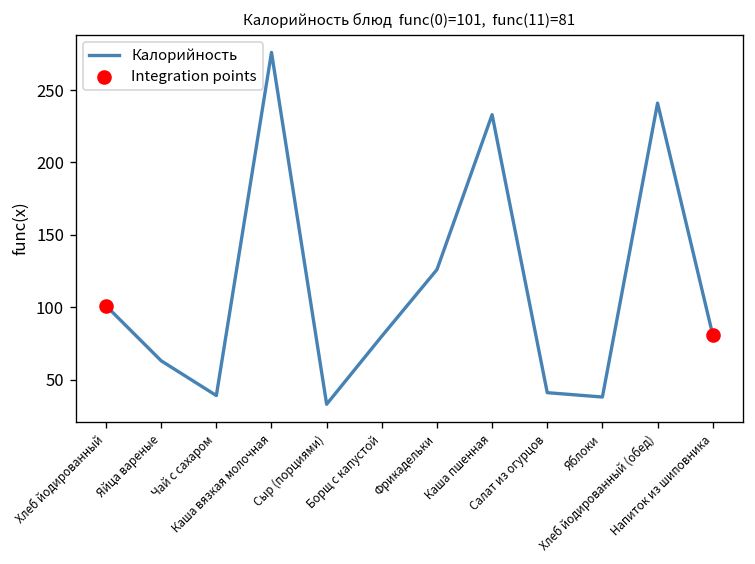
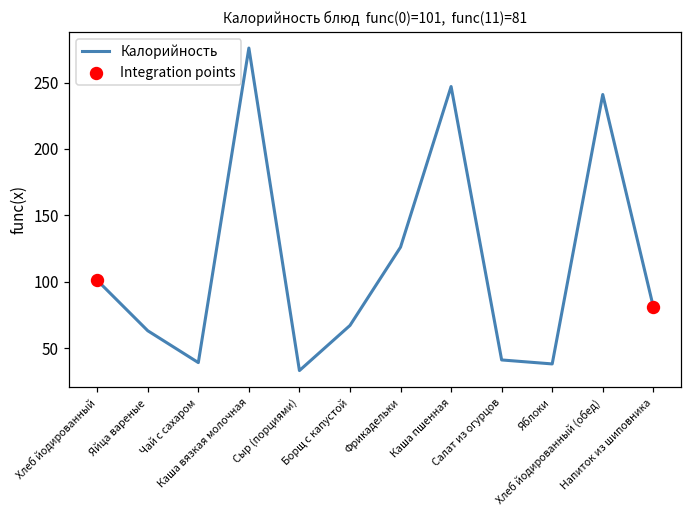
  {
    "Калорийность": {
      "Яйца вареные": 63,
      "Чай с сахаром": 39,
      "Каша вязкая молочная": 276,
      "Сыр (порциями)": 33,
-     "Борщ с капустой": 80,
+     "Борщ с капустой": 67,
      "Фрикадельки": 126,
-     "Каша пшенная": 233,
+     "Каша пшенная": 247,
      "Салат из огурцов": 41,
      "Яблоки": 38,
      "Хлеб йодированный (обед)": 241
    }
  }
